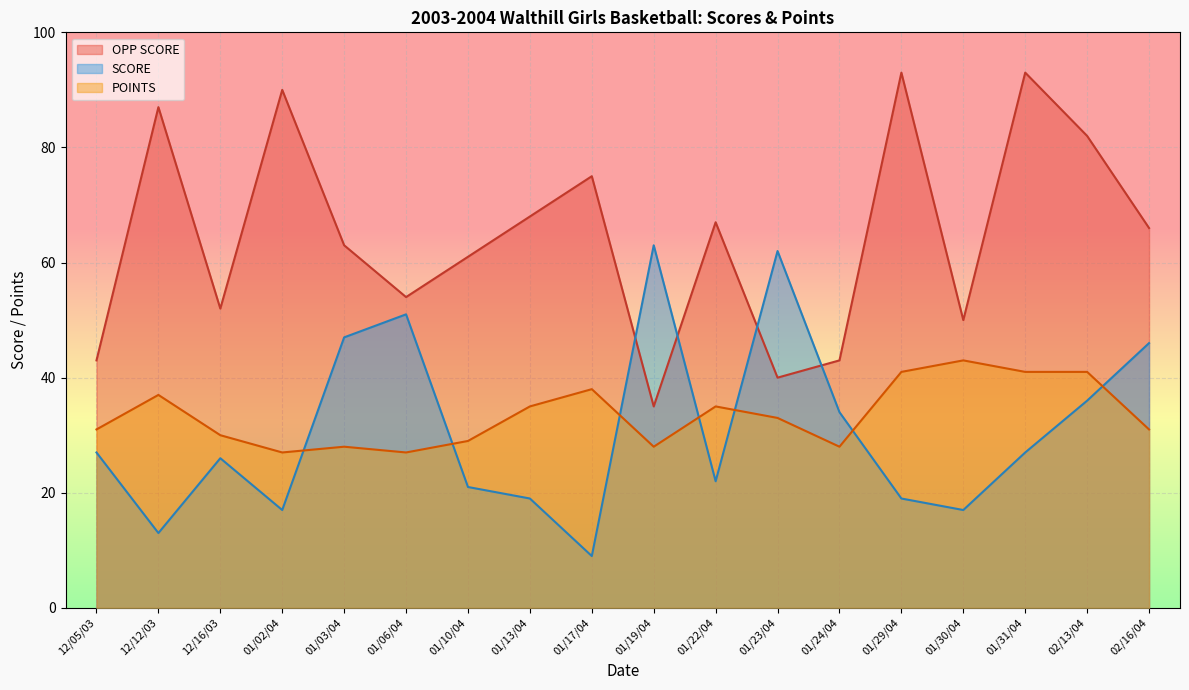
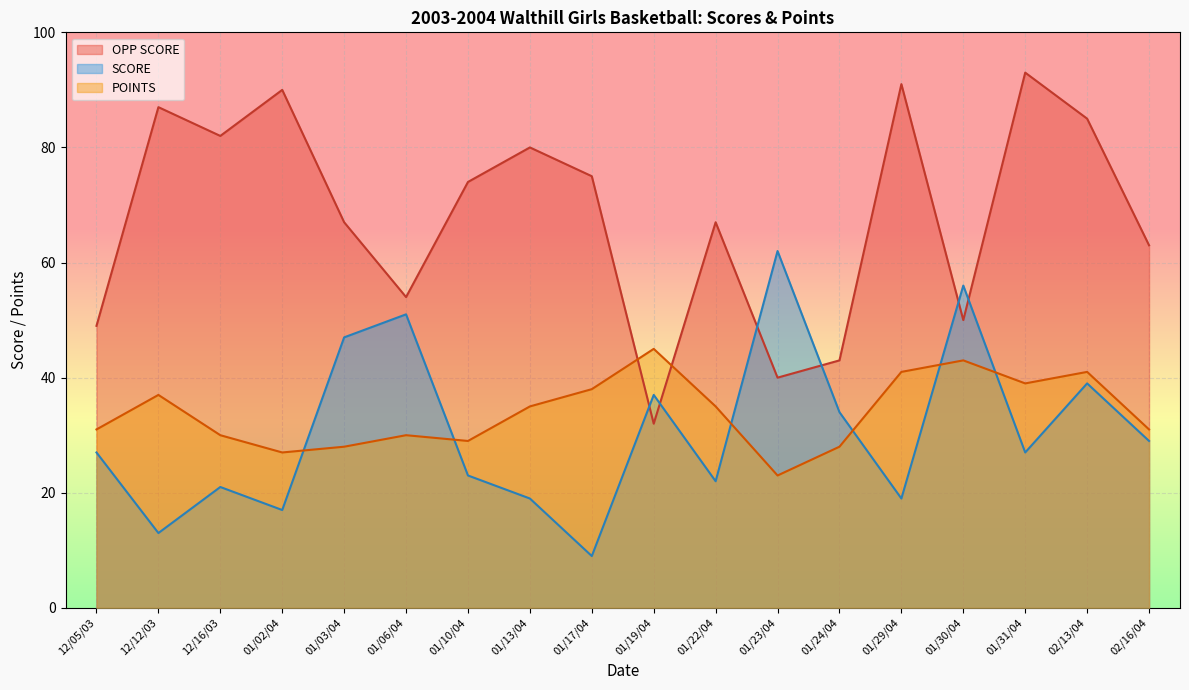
  {
    "OPP SCORE": {
-     "12/05/03": 43,
+     "12/05/03": 49,
      "12/12/03": 87,
-     "12/16/03": 52,
+     "12/16/03": 82,
      "01/02/04": 90,
-     "01/03/04": 63,
+     "01/03/04": 67,
      "01/06/04": 54,
-     "01/10/04": 61,
-     "01/13/04": 68,
+     "01/10/04": 74,
+     "01/13/04": 80,
      "01/17/04": 75,
-     "01/19/04": 35,
+     "01/19/04": 32,
      "01/22/04": 67,
      "01/23/04": 40,
      "01/24/04": 43,
-     "01/29/04": 93,
+     "01/29/04": 91,
      "01/30/04": 50,
      "01/31/04": 93,
-     "02/13/04": 82,
-     "02/16/04": 66
+     "02/13/04": 85,
+     "02/16/04": 63
    },
    "SCORE": {
      "12/05/03": 27,
      "12/12/03": 13,
-     "12/16/03": 26,
+     "12/16/03": 21,
      "01/02/04": 17,
      "01/03/04": 47,
      "01/06/04": 51,
-     "01/10/04": 21,
+     "01/10/04": 23,
      "01/13/04": 19,
      "01/17/04": 9,
-     "01/19/04": 63,
+     "01/19/04": 37,
      "01/22/04": 22,
      "01/23/04": 62,
      "01/24/04": 34,
      "01/29/04": 19,
-     "01/30/04": 17,
+     "01/30/04": 56,
      "01/31/04": 27,
-     "02/13/04": 36,
-     "02/16/04": 46
+     "02/13/04": 39,
+     "02/16/04": 29
    },
    "POINTS": {
      "12/05/03": 31,
      "12/12/03": 37,
      "12/16/03": 30,
      "01/02/04": 27,
      "01/03/04": 28,
-     "01/06/04": 27,
+     "01/06/04": 30,
      "01/10/04": 29,
      "01/13/04": 35,
      "01/17/04": 38,
-     "01/19/04": 28,
+     "01/19/04": 45,
      "01/22/04": 35,
-     "01/23/04": 33,
+     "01/23/04": 23,
      "01/24/04": 28,
      "01/29/04": 41,
      "01/30/04": 43,
-     "01/31/04": 41,
+     "01/31/04": 39,
      "02/13/04": 41,
      "02/16/04": 31
    }
  }
